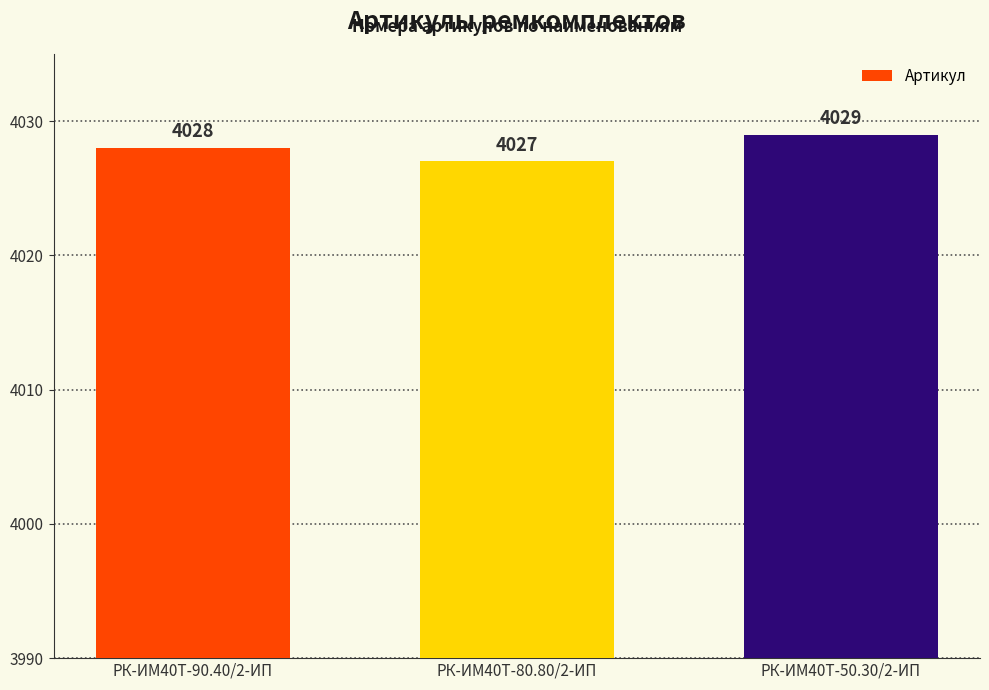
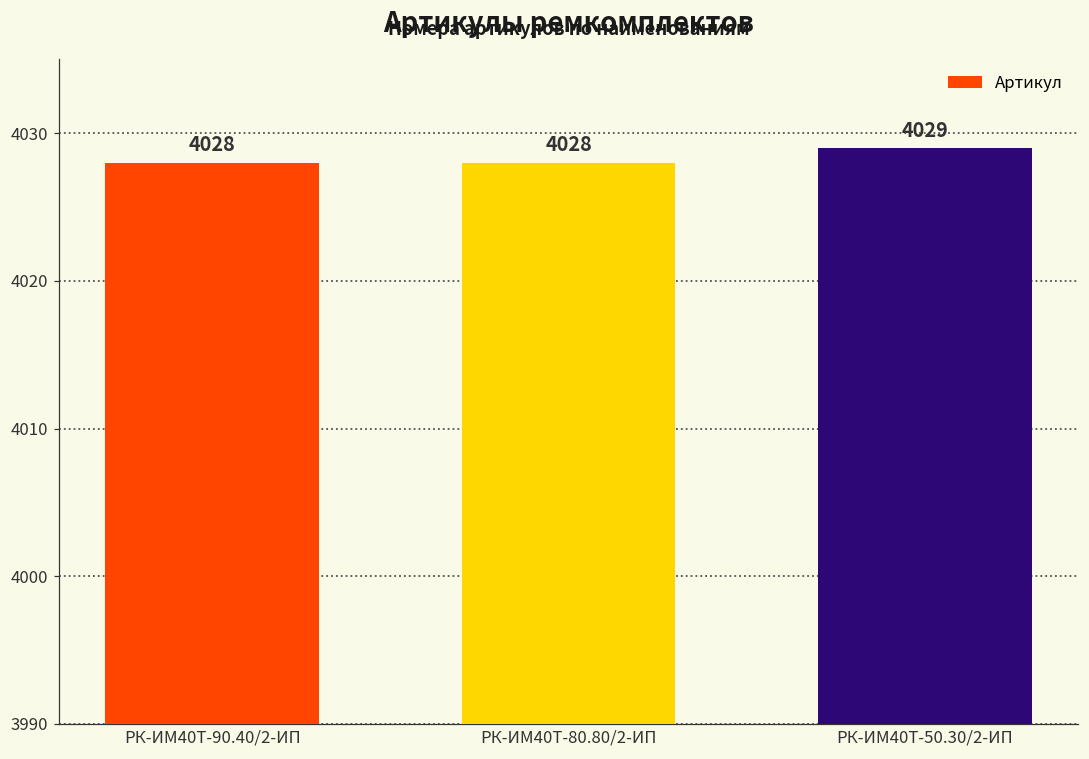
  {
    "РК-ИМ40T-90.40/2-ИП": 4028,
-   "РК-ИМ40T-80.80/2-ИП": 4027,
+   "РК-ИМ40T-80.80/2-ИП": 4028,
    "РК-ИМ40T-50.30/2-ИП": 4029
  }
